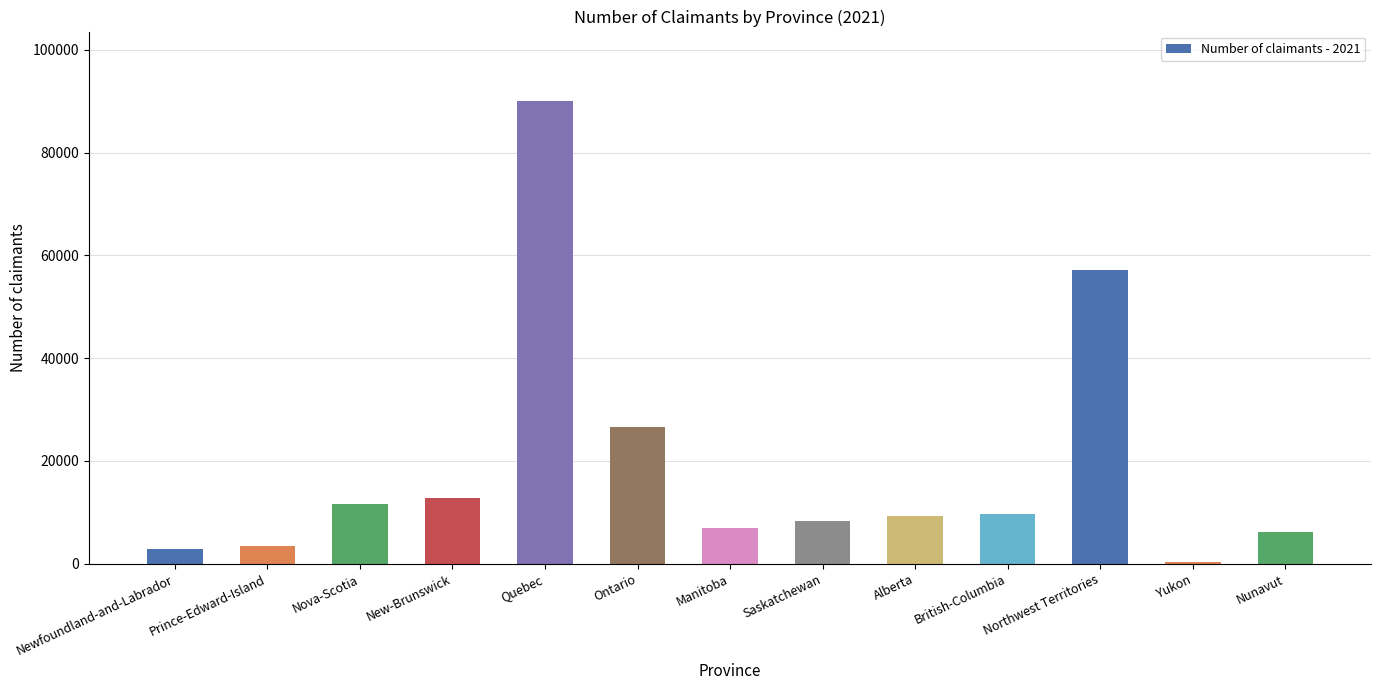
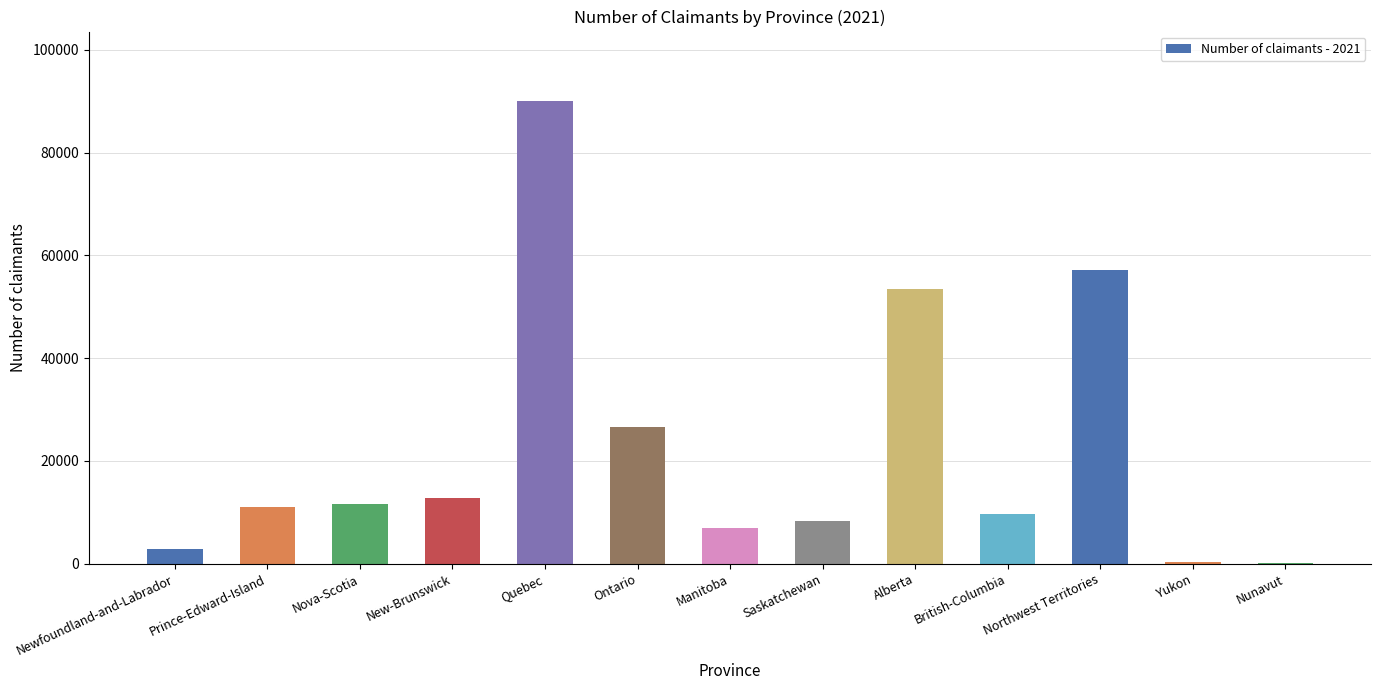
  {
    "Newfoundland-and-Labrador": 3000,
-   "Prince-Edward-Island": 4000,
+   "Prince-Edward-Island": 11000,
    "Nova-Scotia": 12000,
    "New-Brunswick": 13000,
    "Quebec": 90000,
    "Ontario": 27000,
    "Manitoba": 7000,
    "Saskatchewan": 8000,
-   "Alberta": 9000,
+   "Alberta": 53000,
    "British-Columbia": 10000,
    "Northwest Territories": 57000,
-   "Nunavut": 6000
+   "Nunavut": 0
  }
